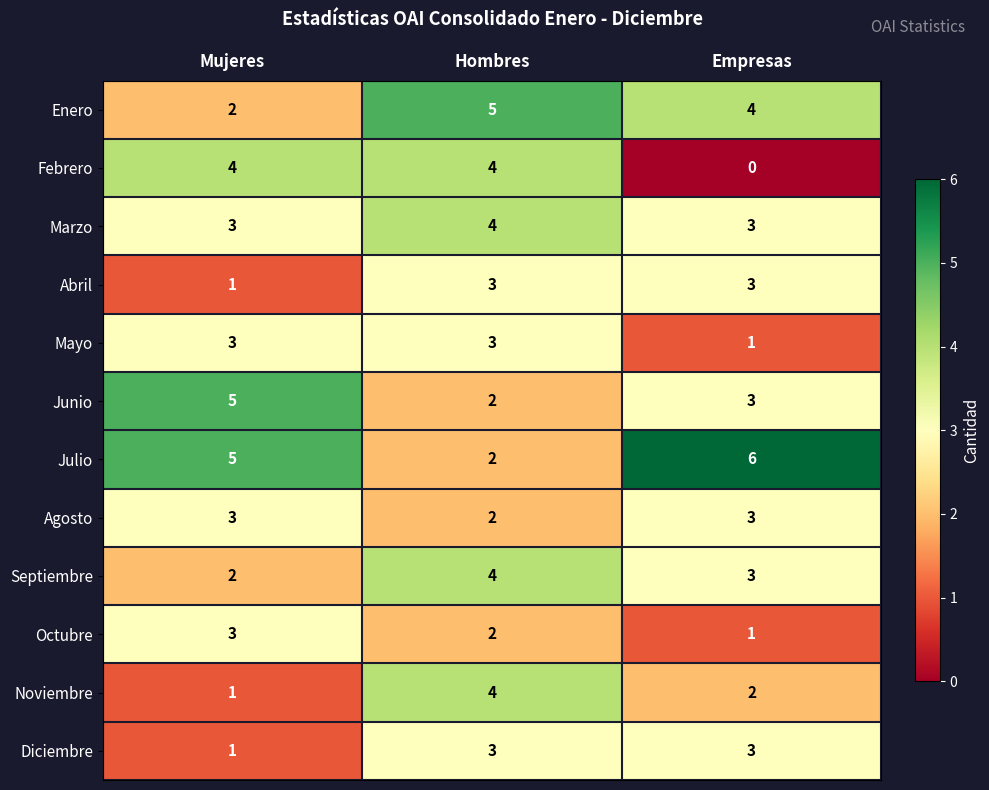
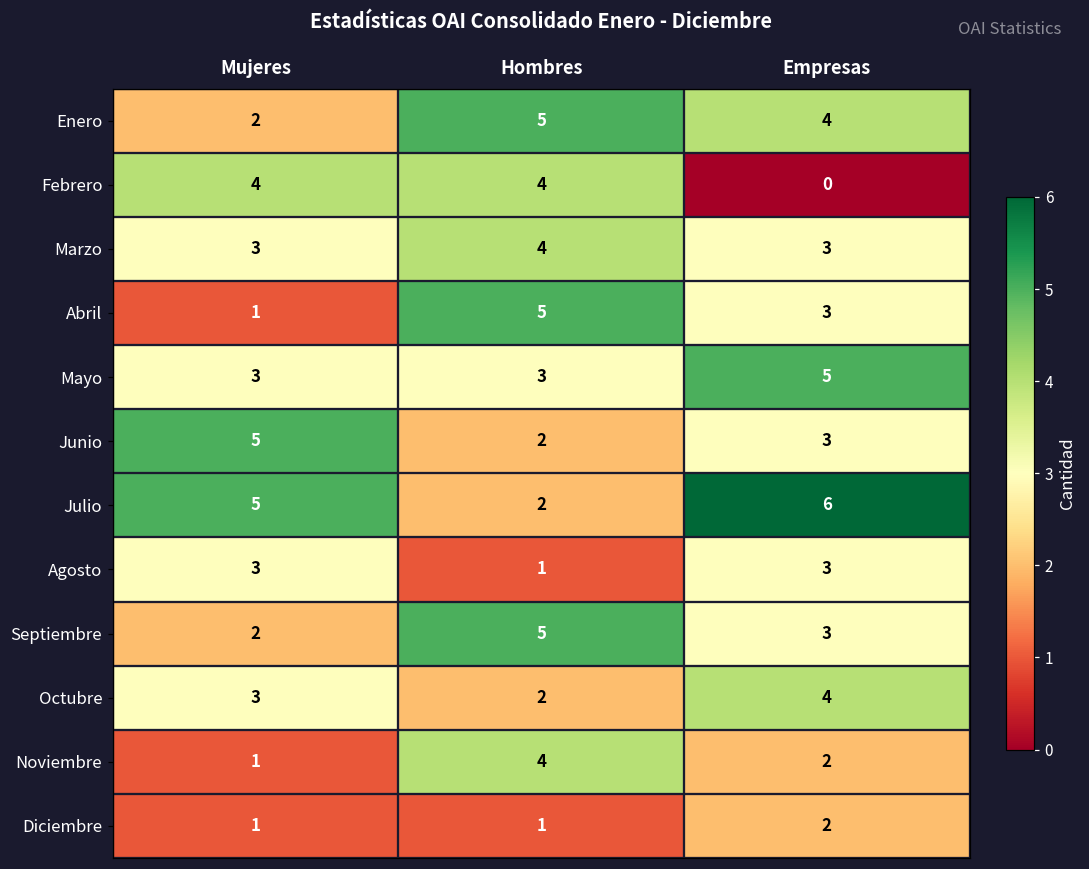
  {
    "Enero": {
      "Mujeres": 2,
      "Hombres": 5,
      "Empresas": 4
    },
    "Febrero": {
      "Mujeres": 4,
      "Hombres": 4,
      "Empresas": 0
    },
    "Marzo": {
      "Mujeres": 3,
      "Hombres": 4,
      "Empresas": 3
    },
    "Abril": {
      "Mujeres": 1,
-     "Hombres": 3,
+     "Hombres": 5,
      "Empresas": 3
    },
    "Mayo": {
      "Mujeres": 3,
      "Hombres": 3,
-     "Empresas": 1
+     "Empresas": 5
    },
    "Junio": {
      "Mujeres": 5,
      "Hombres": 2,
      "Empresas": 3
    },
    "Julio": {
      "Mujeres": 5,
      "Hombres": 2,
      "Empresas": 6
    },
    "Agosto": {
      "Mujeres": 3,
-     "Hombres": 2,
+     "Hombres": 1,
      "Empresas": 3
    },
    "Septiembre": {
      "Mujeres": 2,
-     "Hombres": 4,
+     "Hombres": 5,
      "Empresas": 3
    },
    "Octubre": {
      "Mujeres": 3,
      "Hombres": 2,
-     "Empresas": 1
+     "Empresas": 4
    },
    "Noviembre": {
      "Mujeres": 1,
      "Hombres": 4,
      "Empresas": 2
    },
    "Diciembre": {
      "Mujeres": 1,
-     "Hombres": 3,
-     "Empresas": 3
+     "Hombres": 1,
+     "Empresas": 2
    }
  }
